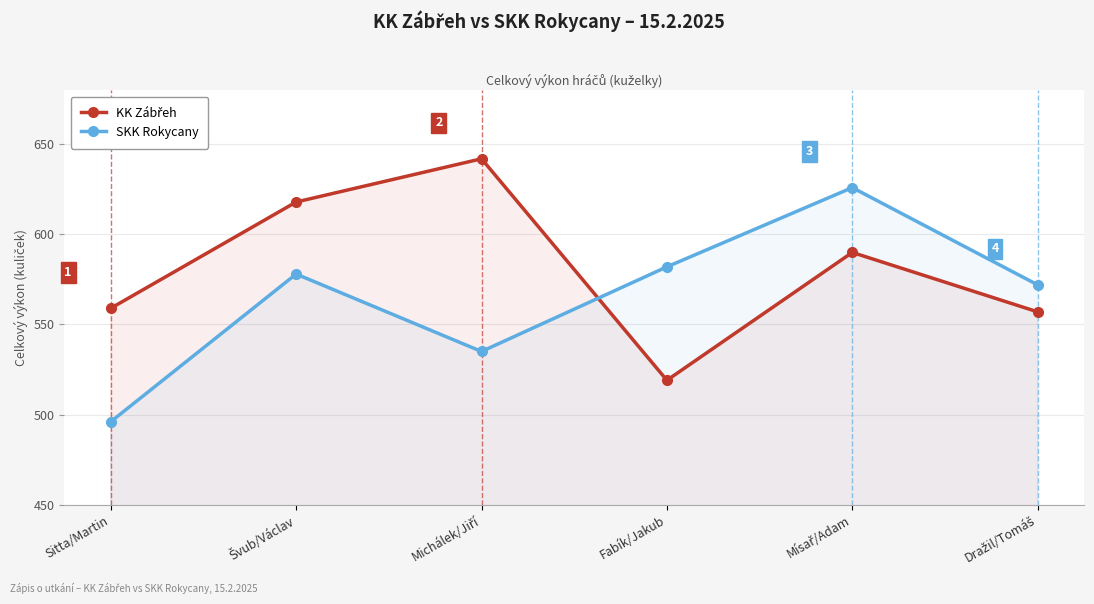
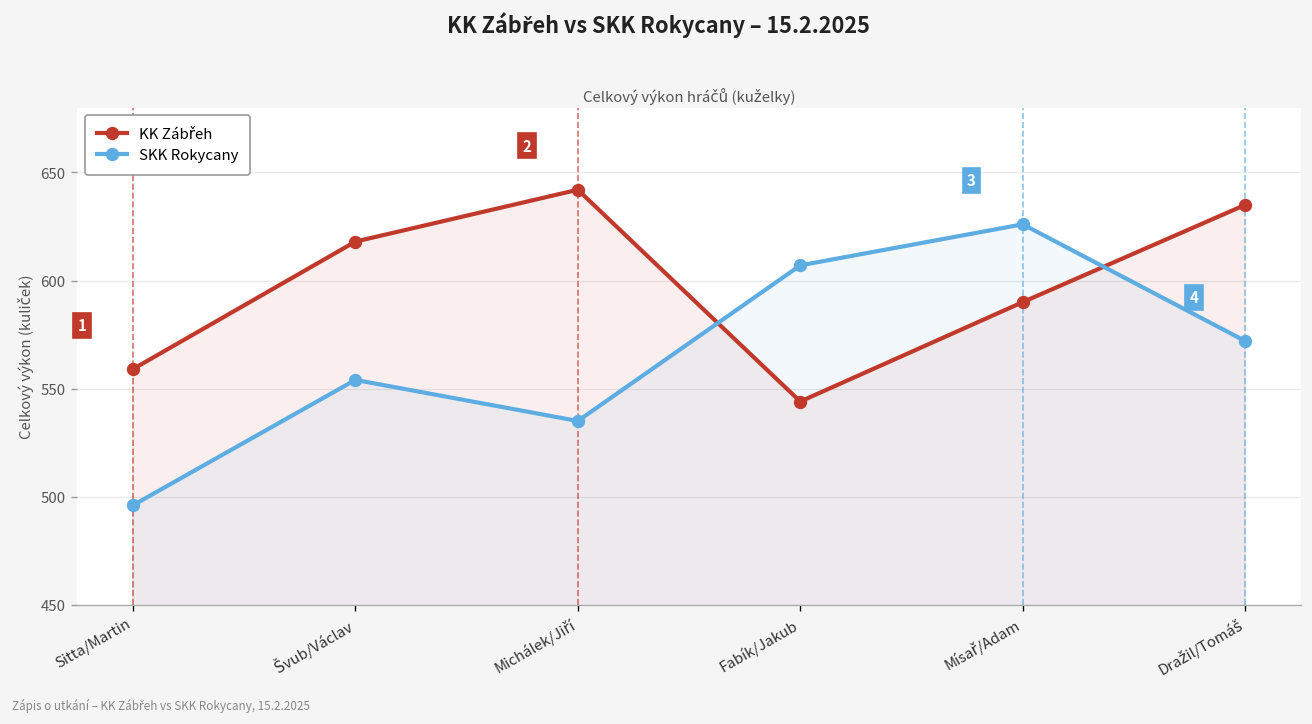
  {
    "KK Zábřeh": {
      "Sitta/Martin": 559,
      "Švub/Václav": 618,
      "Michálek/Jiří": 642,
-     "Fabík/Jakub": 519,
+     "Fabík/Jakub": 544,
      "Mísař/Adam": 590,
-     "Dražil/Tomáš": 557
+     "Dražil/Tomáš": 635
    },
    "SKK Rokycany": {
      "Sitta/Martin": 496,
-     "Švub/Václav": 578,
+     "Švub/Václav": 554,
      "Michálek/Jiří": 535,
-     "Fabík/Jakub": 582,
+     "Fabík/Jakub": 607,
      "Mísař/Adam": 626,
      "Dražil/Tomáš": 572
    }
  }
